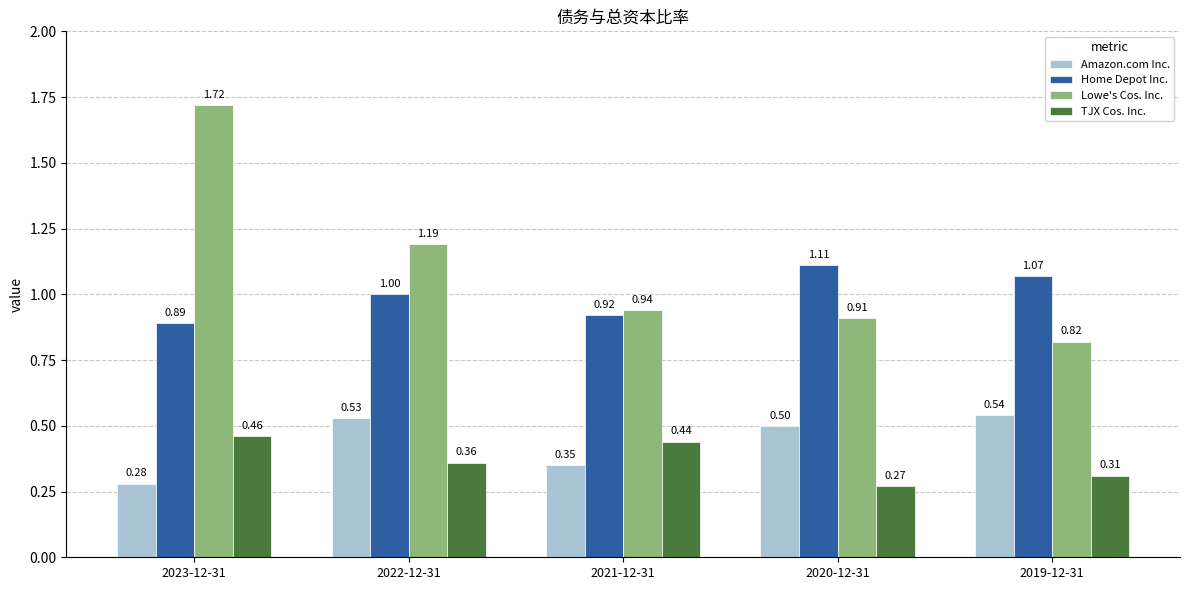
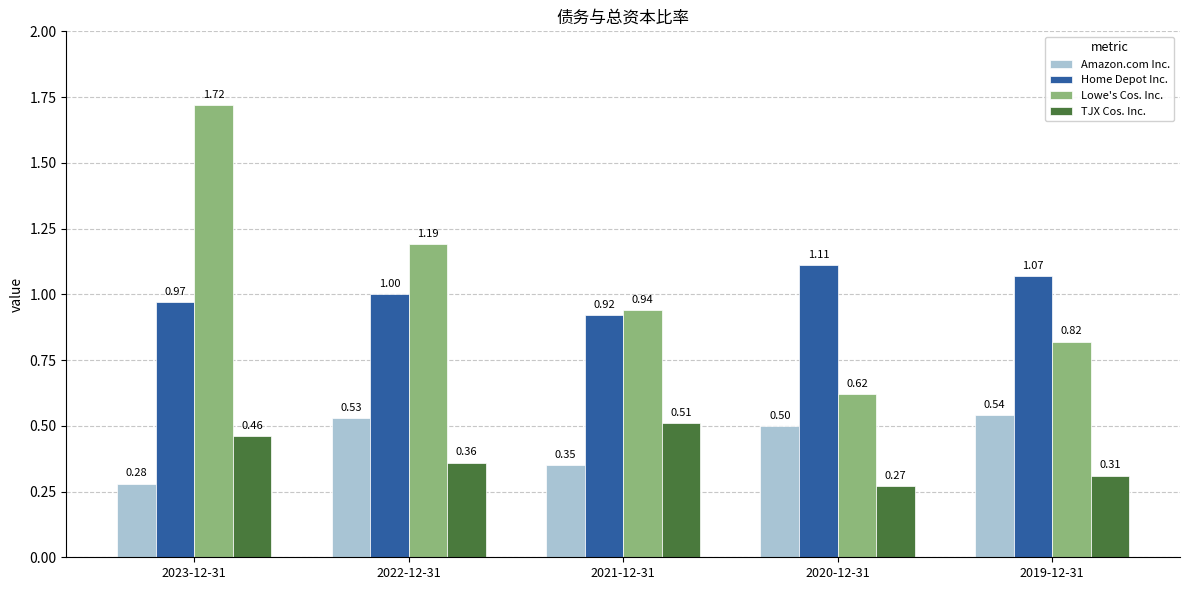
  {
    "Amazon.com Inc.": {
      "2023-12-31": 0.28,
      "2022-12-31": 0.53,
      "2021-12-31": 0.35,
      "2020-12-31": 0.50,
      "2019-12-31": 0.54
    },
    "Home Depot Inc.": {
-     "2023-12-31": 0.89,
+     "2023-12-31": 0.97,
      "2022-12-31": 1.00,
      "2021-12-31": 0.92,
      "2020-12-31": 1.11,
      "2019-12-31": 1.07
    },
    "Lowe's Cos. Inc.": {
      "2023-12-31": 1.72,
      "2022-12-31": 1.19,
      "2021-12-31": 0.94,
-     "2020-12-31": 0.91,
+     "2020-12-31": 0.62,
      "2019-12-31": 0.82
    },
    "TJX Cos. Inc.": {
      "2023-12-31": 0.46,
      "2022-12-31": 0.36,
-     "2021-12-31": 0.44,
+     "2021-12-31": 0.51,
      "2020-12-31": 0.27,
      "2019-12-31": 0.31
    }
  }
